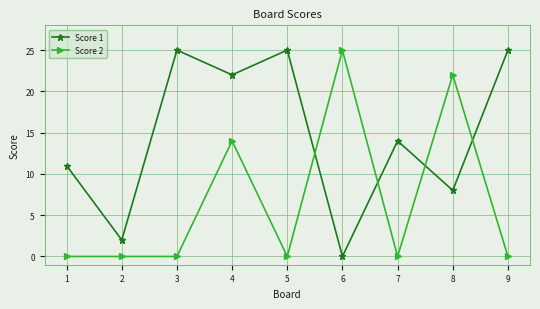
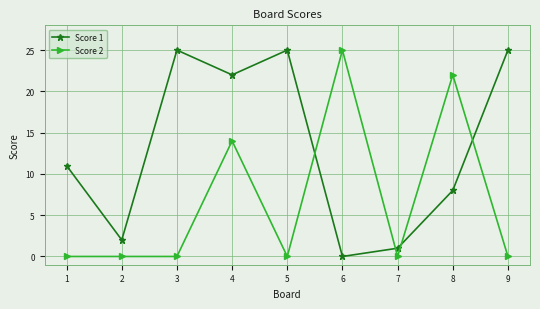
  {
    "Score 1": {
      "1": 11,
      "2": 2,
      "3": 25,
      "4": 22,
      "5": 25,
      "6": 0,
-     "7": 14,
+     "7": 1,
      "8": 8,
      "9": 25
    },
    "Score 2": {
      "1": 0,
      "2": 0,
      "3": 0,
      "4": 14,
      "5": 0,
      "6": 25,
      "7": 0,
      "8": 22,
      "9": 0
    }
  }
